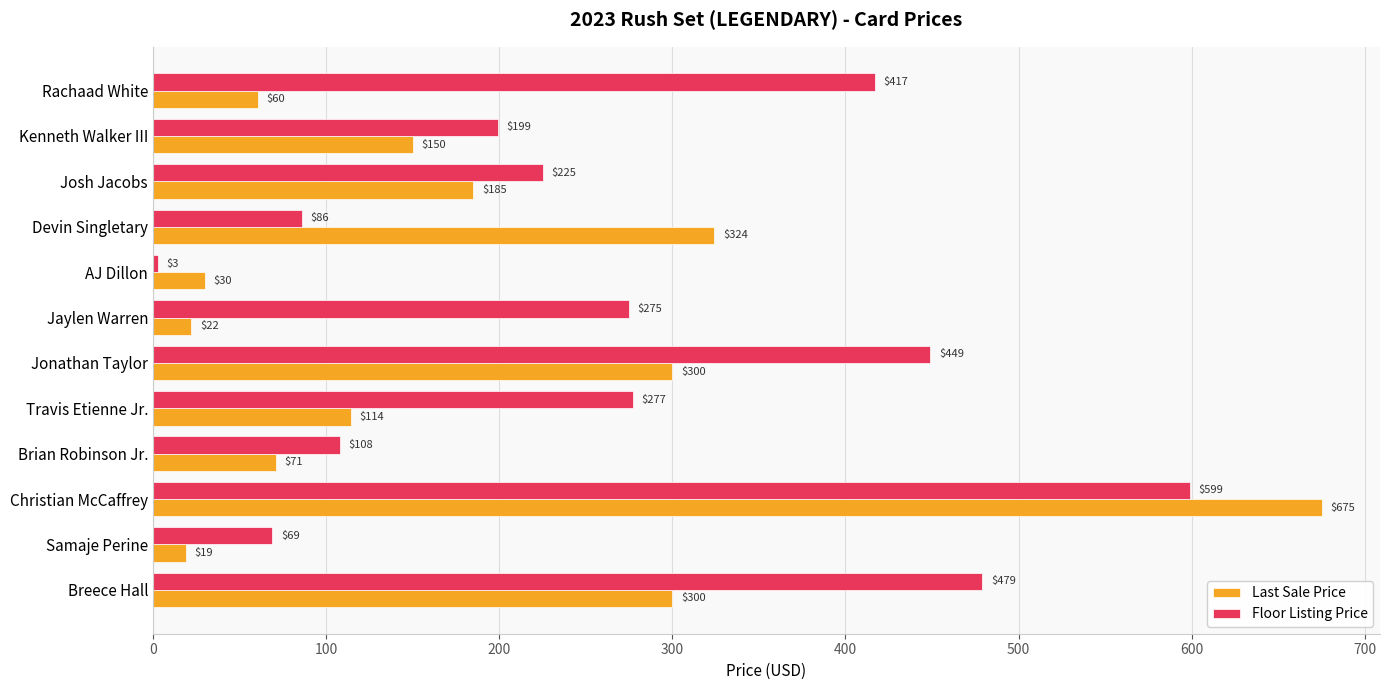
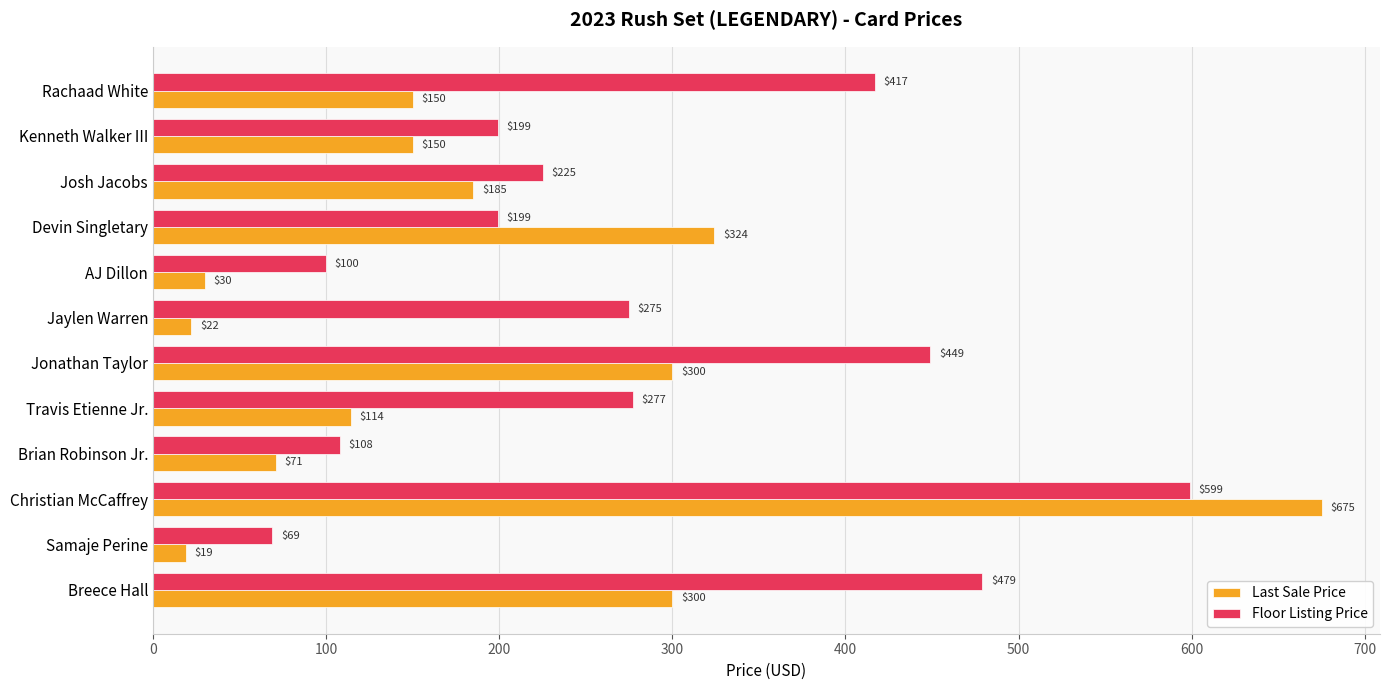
  {
    "Last Sale Price": {
-     "Rachaad White": "$60",
+     "Rachaad White": "$150",
      "Kenneth Walker III": "$150",
      "Josh Jacobs": "$185",
      "Devin Singletary": "$324",
      "AJ Dillon": "$30",
      "Jaylen Warren": "$22",
      "Jonathan Taylor": "$300",
      "Travis Etienne Jr.": "$114",
      "Brian Robinson Jr.": "$71",
      "Christian McCaffrey": "$675",
      "Samaje Perine": "$19",
      "Breece Hall": "$300"
    },
    "Floor Listing Price": {
      "Rachaad White": "$417",
      "Kenneth Walker III": "$199",
      "Josh Jacobs": "$225",
-     "Devin Singletary": "$86",
-     "AJ Dillon": "$3",
+     "Devin Singletary": "$199",
+     "AJ Dillon": "$100",
      "Jaylen Warren": "$275",
      "Jonathan Taylor": "$449",
      "Travis Etienne Jr.": "$277",
      "Brian Robinson Jr.": "$108",
      "Christian McCaffrey": "$599",
      "Samaje Perine": "$69",
      "Breece Hall": "$479"
    }
  }
